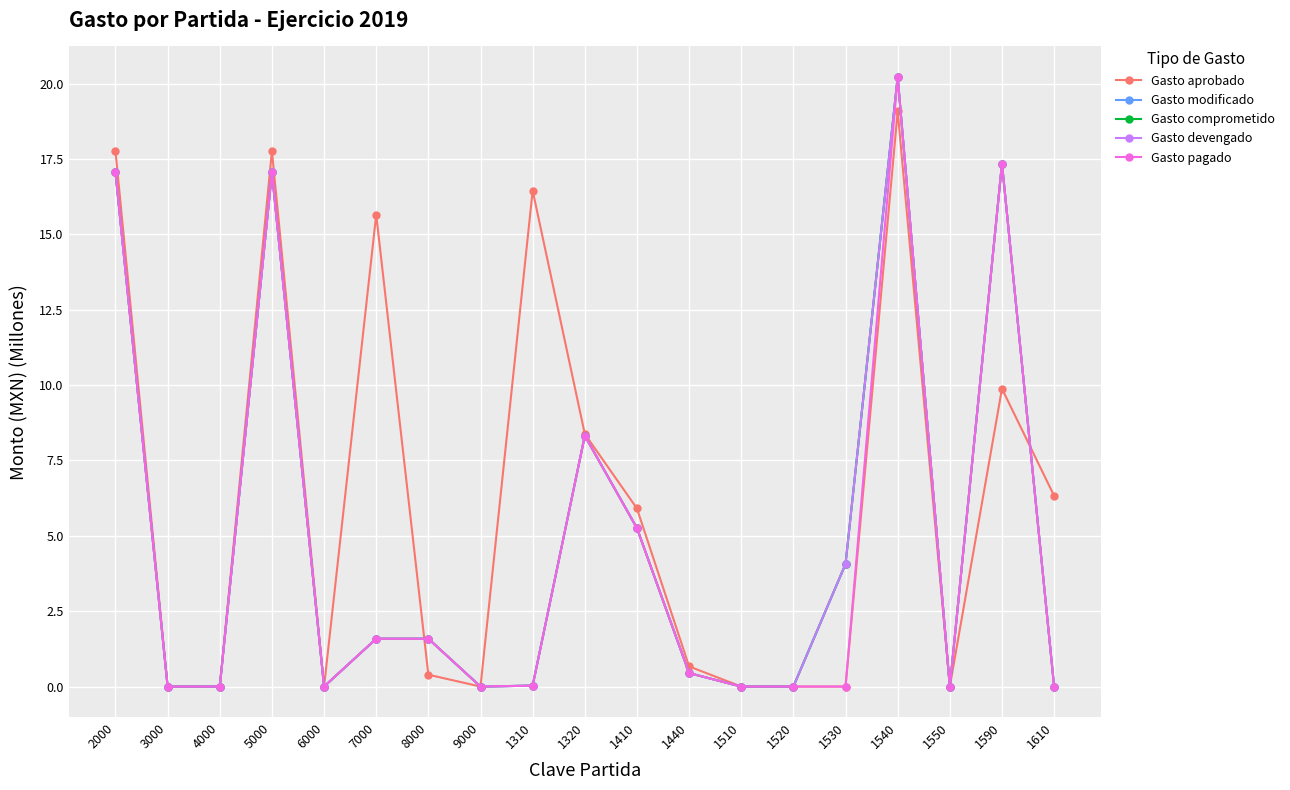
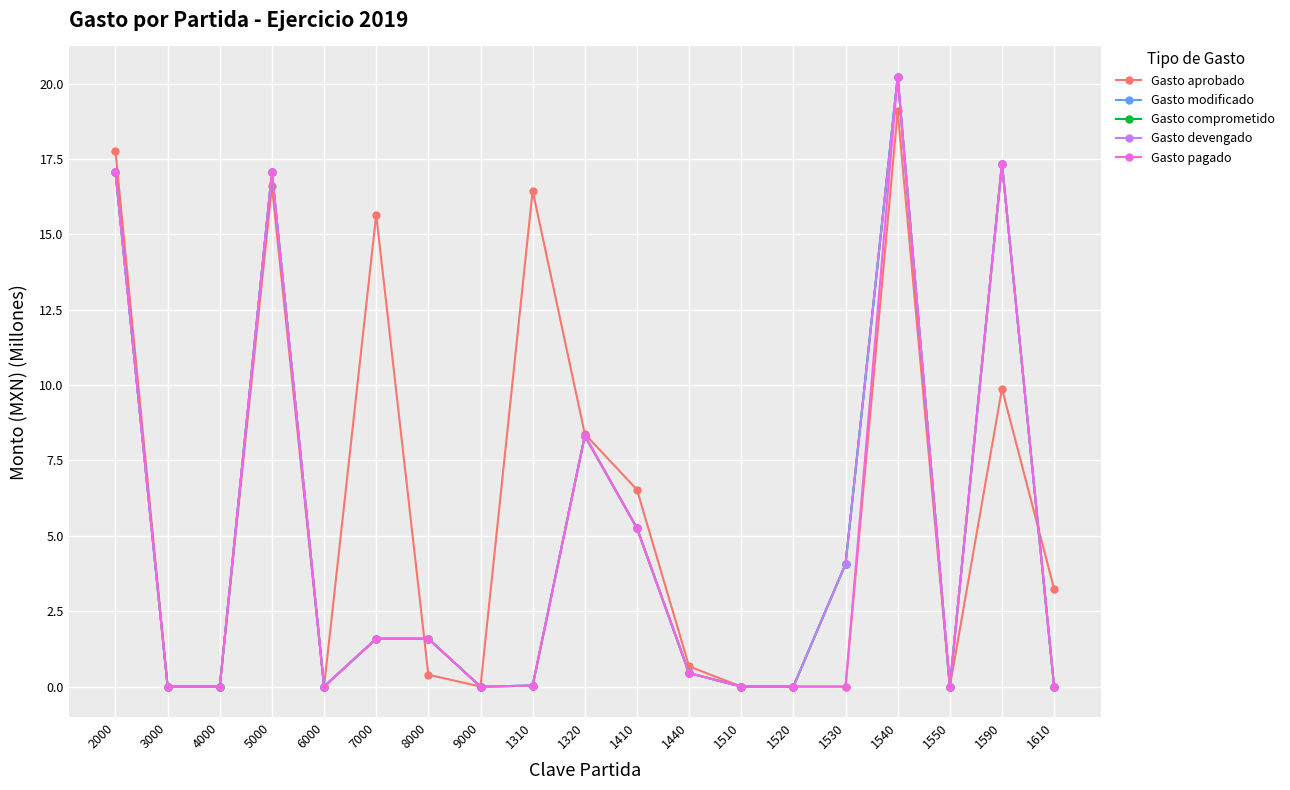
  {
    "Gasto aprobado": {
      "2000": 17.8,
-     "5000": 17.8,
+     "5000": 16.6,
      "7000": 15.7,
      "8000": 0.4,
      "1310": 16.4,
-     "1410": 5.9,
+     "1410": 6.5,
      "1440": 0.7,
      "1540": 19.1,
      "1590": 9.9,
-     "1610": 6.3
+     "1610": 3.2
    }
  }
